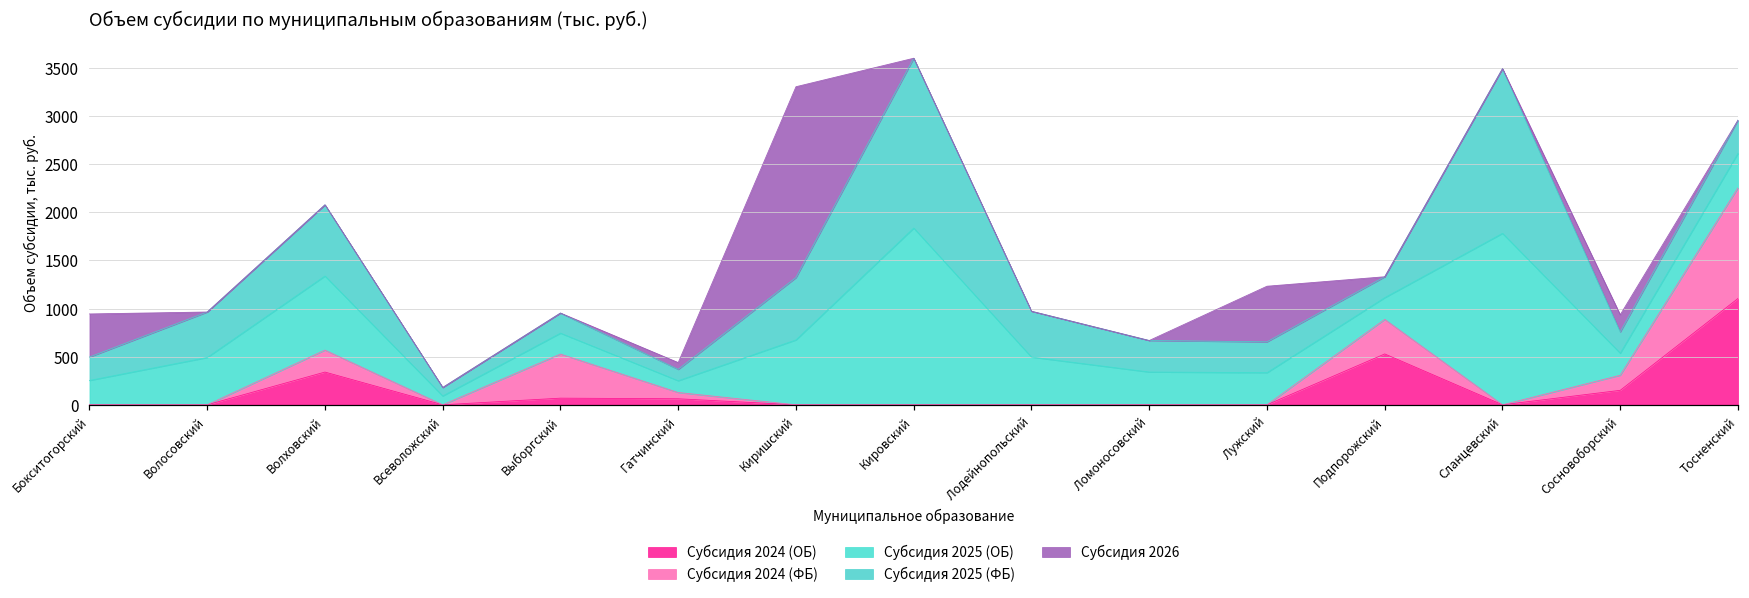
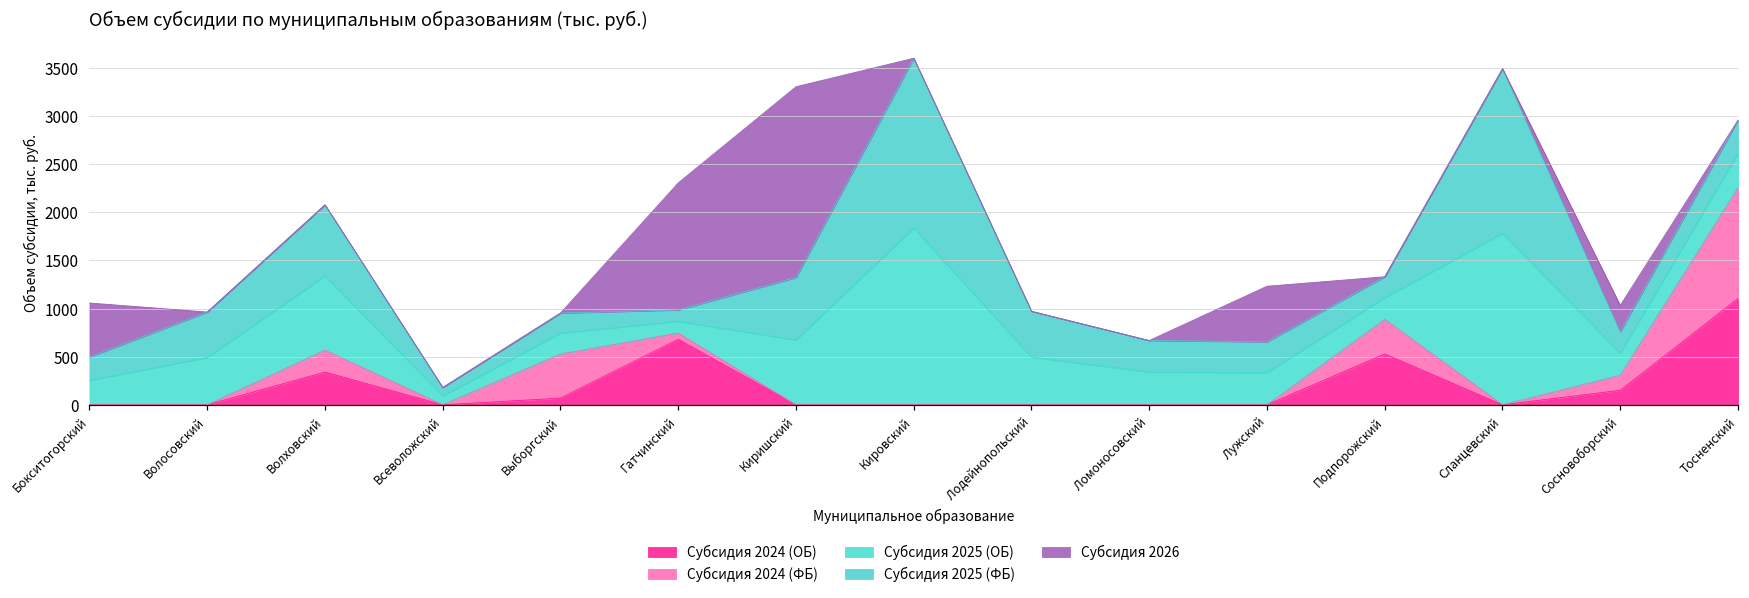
  {
    "Субсидия 2024 (ОБ)": {
      "Волховский": 300,
      "Выборгский": 100,
-     "Гатчинский": 100,
+     "Гатчинский": 700,
      "Подпорожский": 500,
      "Сосновоборский": 200,
      "Тосненский": 1100
    },
    "Субсидия 2024 (ФБ)": {
      "Волховский": 200,
      "Выборгский": 500,
      "Гатчинский": 100,
      "Подпорожский": 400,
      "Сосновоборский": 200,
      "Тосненский": 1100
    },
    "Субсидия 2026": {
-     "Бокситогорский": 400,
-     "Гатчинский": 100,
+     "Бокситогорский": 600,
+     "Гатчинский": 1300,
      "Киришский": 2000,
      "Лужский": 600,
-     "Сосновоборский": 200
+     "Сосновоборский": 300
    }
  }
